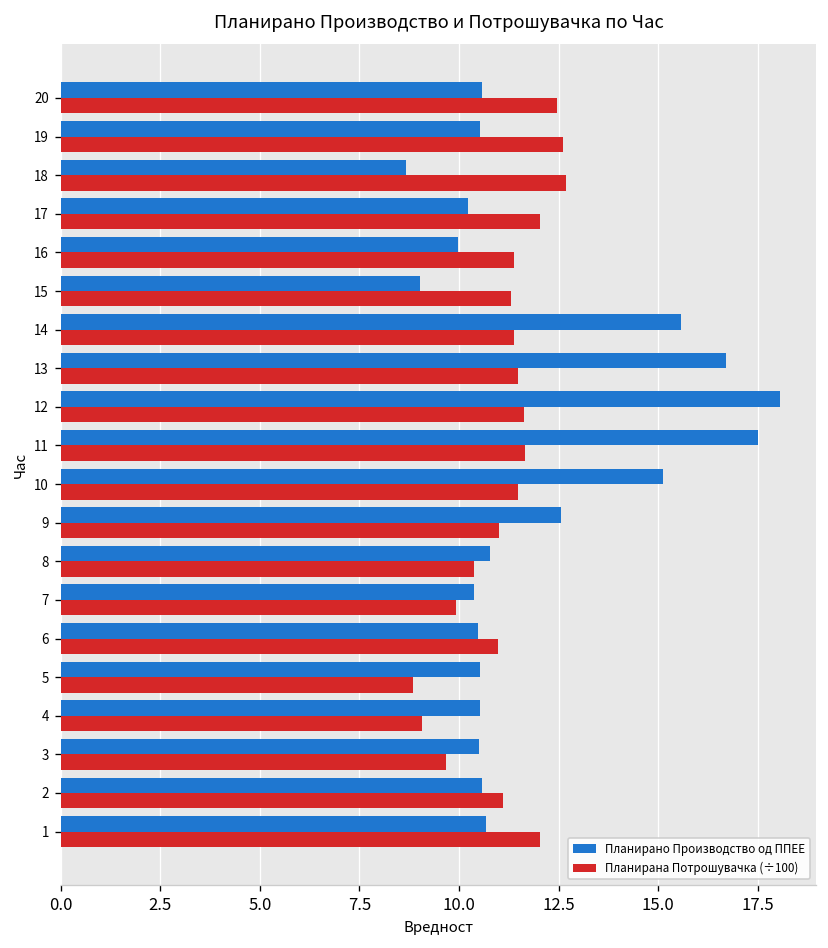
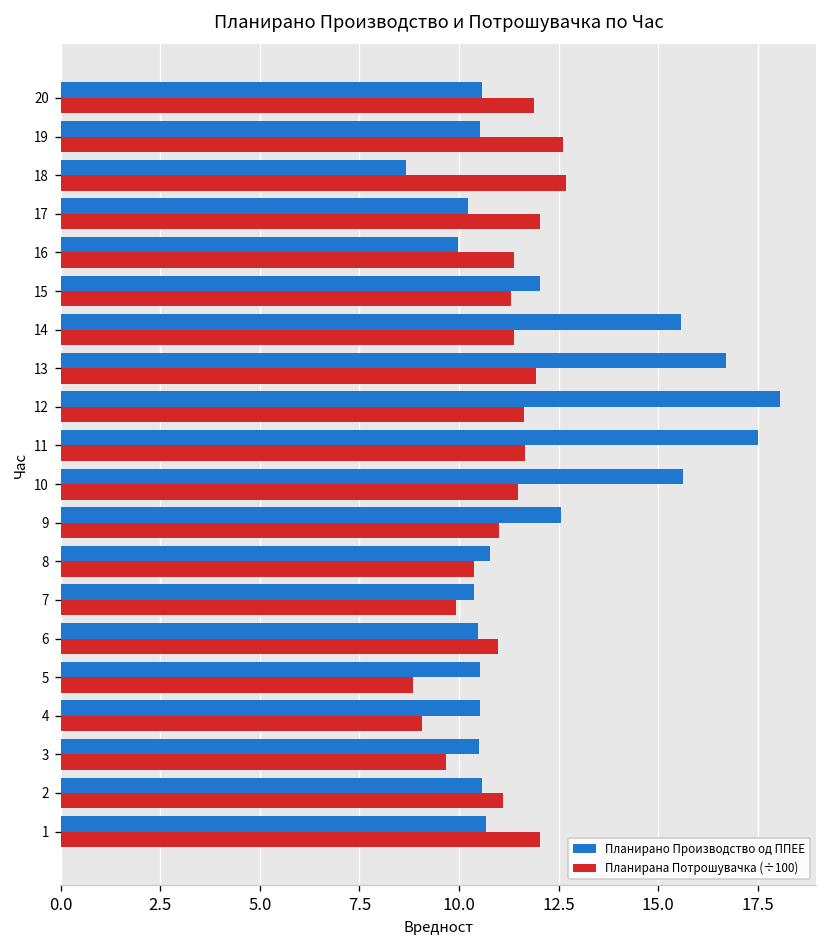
  {
    "Планирано Производство од ППЕЕ": {
      "20": 10.6,
      "19": 10.5,
      "18": 8.7,
      "17": 10.2,
      "16": 10.0,
-     "15": 9.0,
+     "15": 12.0,
      "14": 15.6,
      "13": 16.7,
      "12": 18.1,
      "11": 17.5,
-     "10": 15.1,
+     "10": 15.6,
      "9": 12.6,
      "8": 10.8,
      "7": 10.4,
      "6": 10.5,
      "5": 10.5,
      "4": 10.5,
      "3": 10.5,
      "2": 10.6,
      "1": 10.7
    },
    "Планирана Потрошувачка (÷100)": {
-     "20": 12.5,
+     "20": 11.9,
      "19": 12.6,
      "18": 12.7,
      "17": 12.0,
      "16": 11.4,
      "15": 11.3,
      "14": 11.4,
-     "13": 11.5,
+     "13": 11.9,
      "12": 11.6,
      "11": 11.7,
      "10": 11.5,
      "9": 11.0,
      "8": 10.4,
      "7": 9.9,
      "6": 11.0,
      "5": 8.8,
      "4": 9.1,
      "3": 9.7,
      "2": 11.1,
      "1": 12.0
    }
  }
